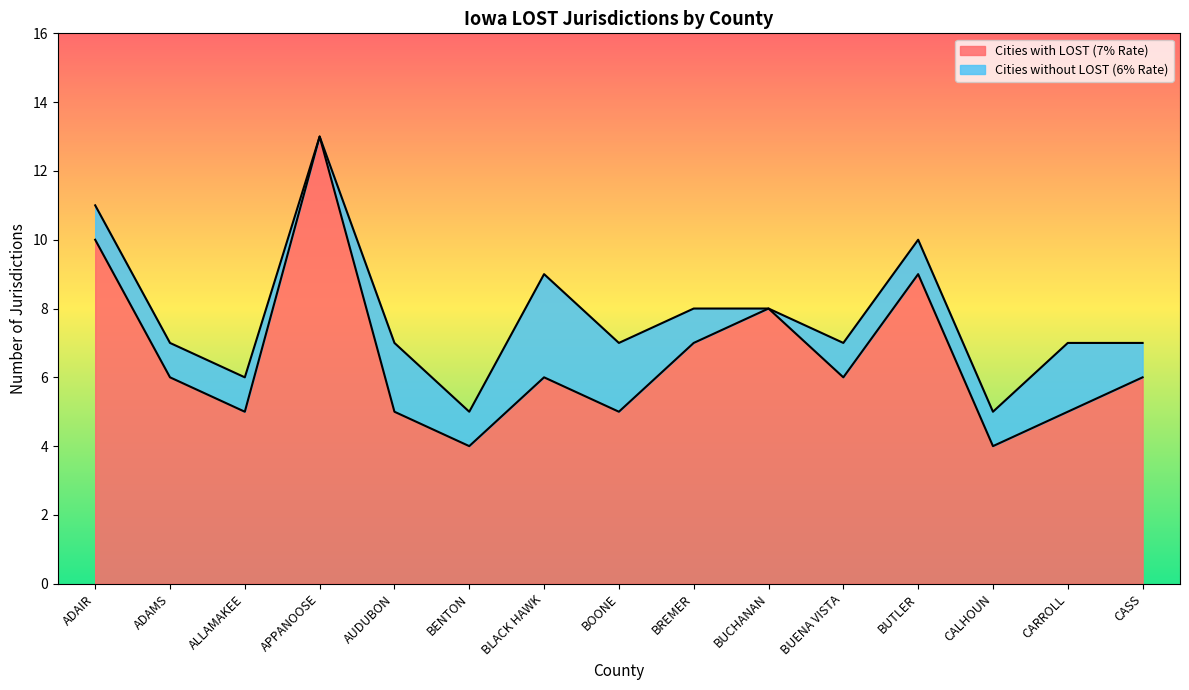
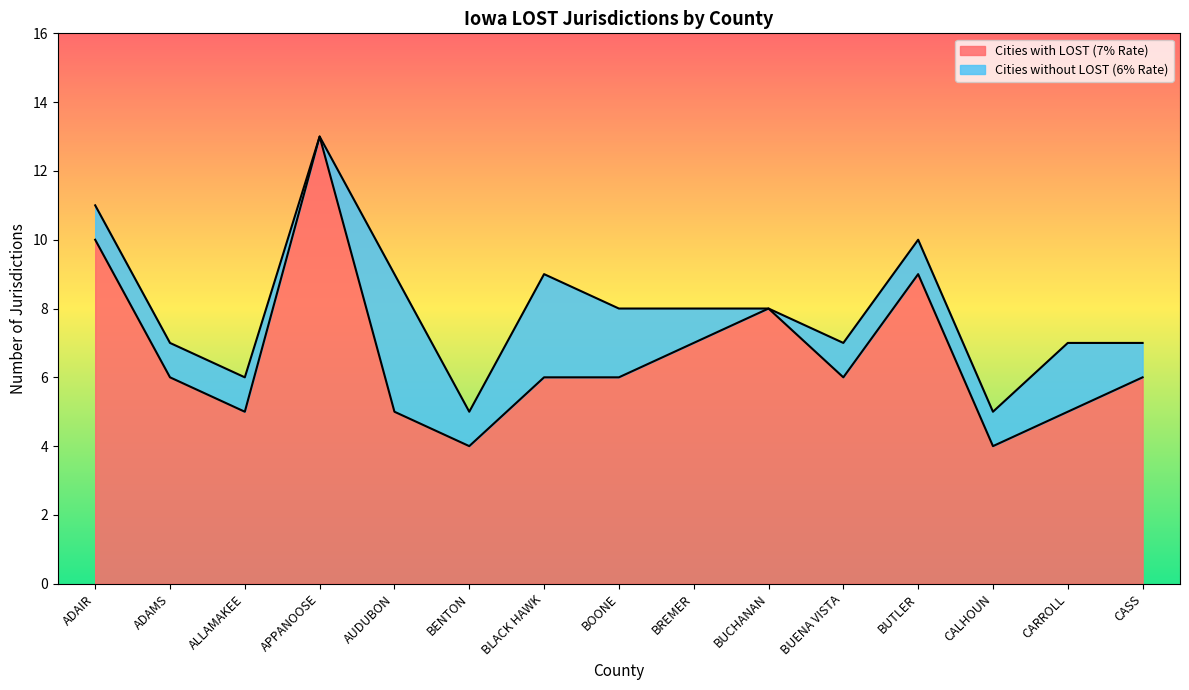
  {
    "Cities with LOST (7% Rate)": {
      "ADAIR": 10,
      "ADAMS": 6,
      "ALLAMAKEE": 5,
      "AUDUBON": 5,
      "BENTON": 4,
      "BLACK HAWK": 6,
-     "BOONE": 5,
+     "BOONE": 6,
      "BREMER": 7,
      "BUENA VISTA": 6,
      "BUTLER": 9,
      "CALHOUN": 4,
      "CARROLL": 5,
      "CASS": 6
    },
    "Cities without LOST (6% Rate)": {
      "ADAIR": 1,
      "ADAMS": 1,
      "ALLAMAKEE": 1,
-     "AUDUBON": 2,
+     "AUDUBON": 4,
      "BENTON": 1,
      "BLACK HAWK": 3,
      "BOONE": 2,
      "BREMER": 1,
      "BUENA VISTA": 1,
      "BUTLER": 1,
      "CALHOUN": 1,
      "CARROLL": 2,
      "CASS": 1
    }
  }
